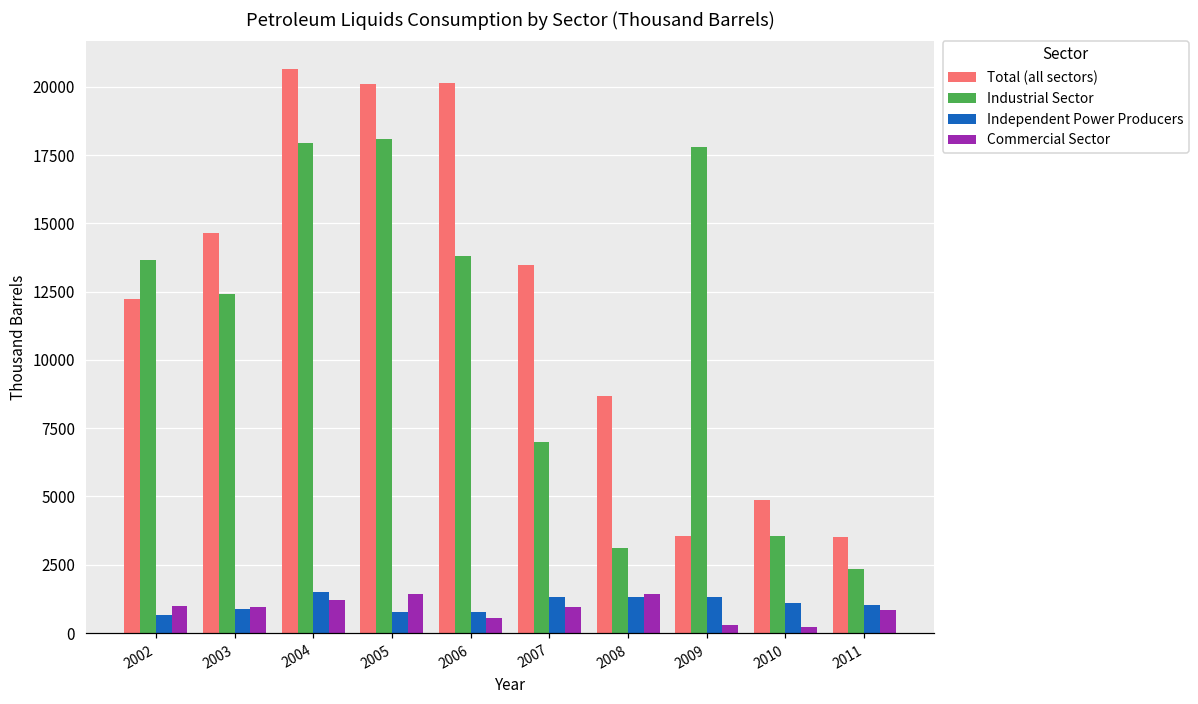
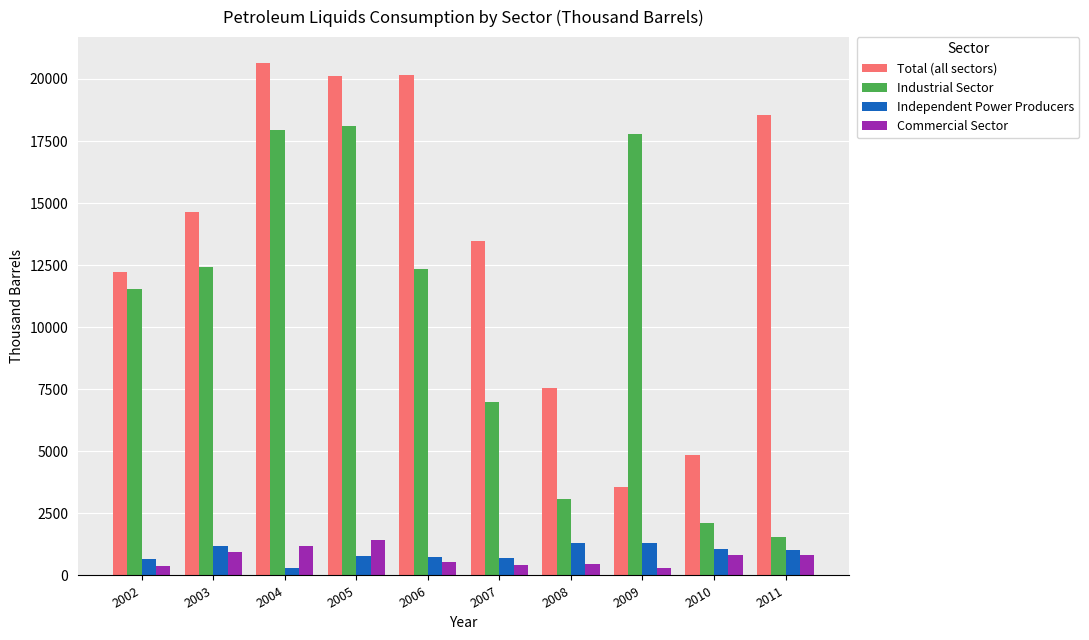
  {
    "Total (all sectors)": {
      "2002": 12200,
      "2003": 14700,
      "2004": 20700,
      "2005": 20100,
      "2006": 20100,
      "2007": 13500,
-     "2008": 8700,
+     "2008": 7500,
      "2009": 3600,
      "2010": 4900,
-     "2011": 3500
+     "2011": 18500
    },
    "Industrial Sector": {
-     "2002": 13600,
+     "2002": 11600,
      "2003": 12400,
      "2004": 18000,
      "2005": 18100,
-     "2006": 13800,
+     "2006": 12400,
      "2007": 7000,
      "2008": 3100,
      "2009": 17800,
-     "2010": 3600,
-     "2011": 2300
+     "2010": 2100,
+     "2011": 1500
    },
    "Independent Power Producers": {
      "2002": 600,
-     "2003": 900,
-     "2004": 1500,
+     "2003": 1200,
+     "2004": 300,
      "2005": 800,
      "2006": 800,
-     "2007": 1300,
+     "2007": 700,
      "2008": 1300,
      "2009": 1300,
      "2010": 1100,
      "2011": 1000
    },
    "Commercial Sector": {
-     "2002": 1000,
+     "2002": 400,
      "2003": 1000,
      "2004": 1200,
      "2005": 1400,
      "2006": 600,
-     "2007": 1000,
-     "2008": 1400,
+     "2007": 400,
+     "2008": 500,
      "2009": 300,
-     "2010": 200,
+     "2010": 800,
      "2011": 800
    }
  }
